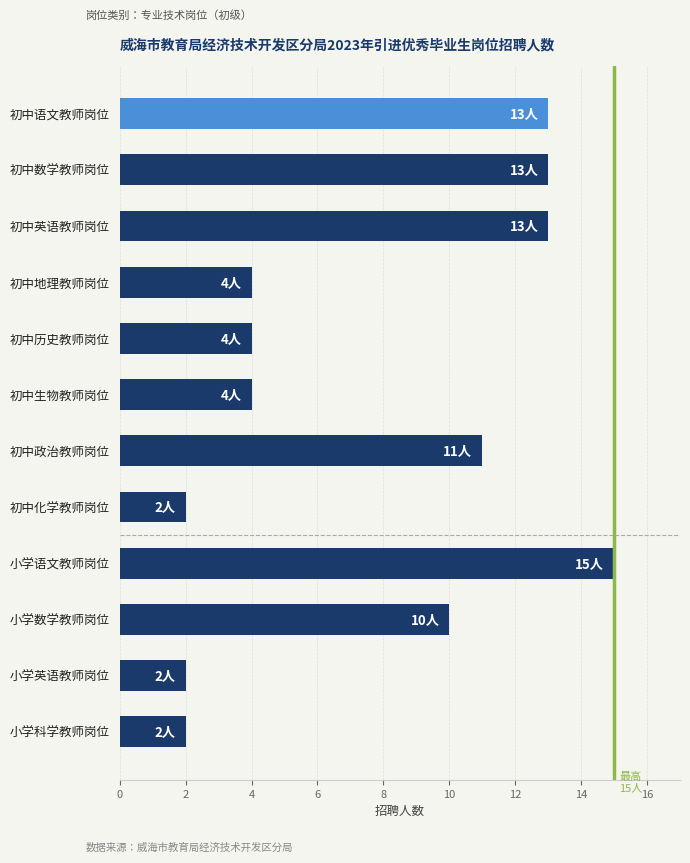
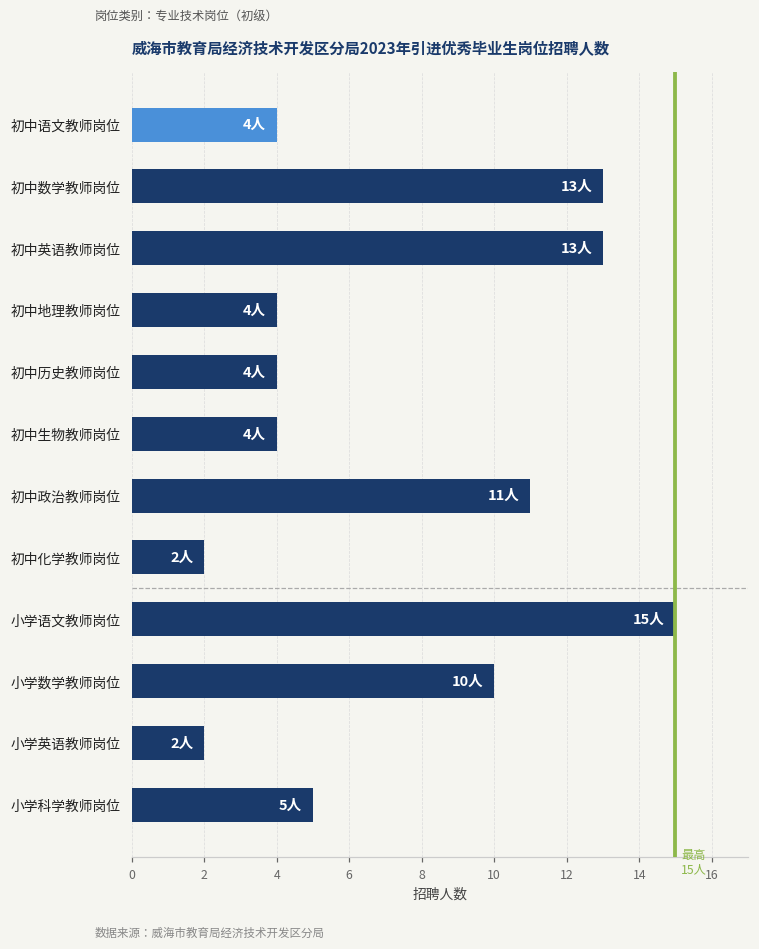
  {
-   "初中语文教师岗位": "13人",
+   "初中语文教师岗位": "4人",
    "初中数学教师岗位": "13人",
    "初中英语教师岗位": "13人",
    "初中地理教师岗位": "4人",
    "初中历史教师岗位": "4人",
    "初中生物教师岗位": "4人",
    "初中政治教师岗位": "11人",
    "初中化学教师岗位": "2人",
    "小学语文教师岗位": "15人",
    "小学数学教师岗位": "10人",
    "小学英语教师岗位": "2人",
-   "小学科学教师岗位": "2人"
+   "小学科学教师岗位": "5人"
  }
